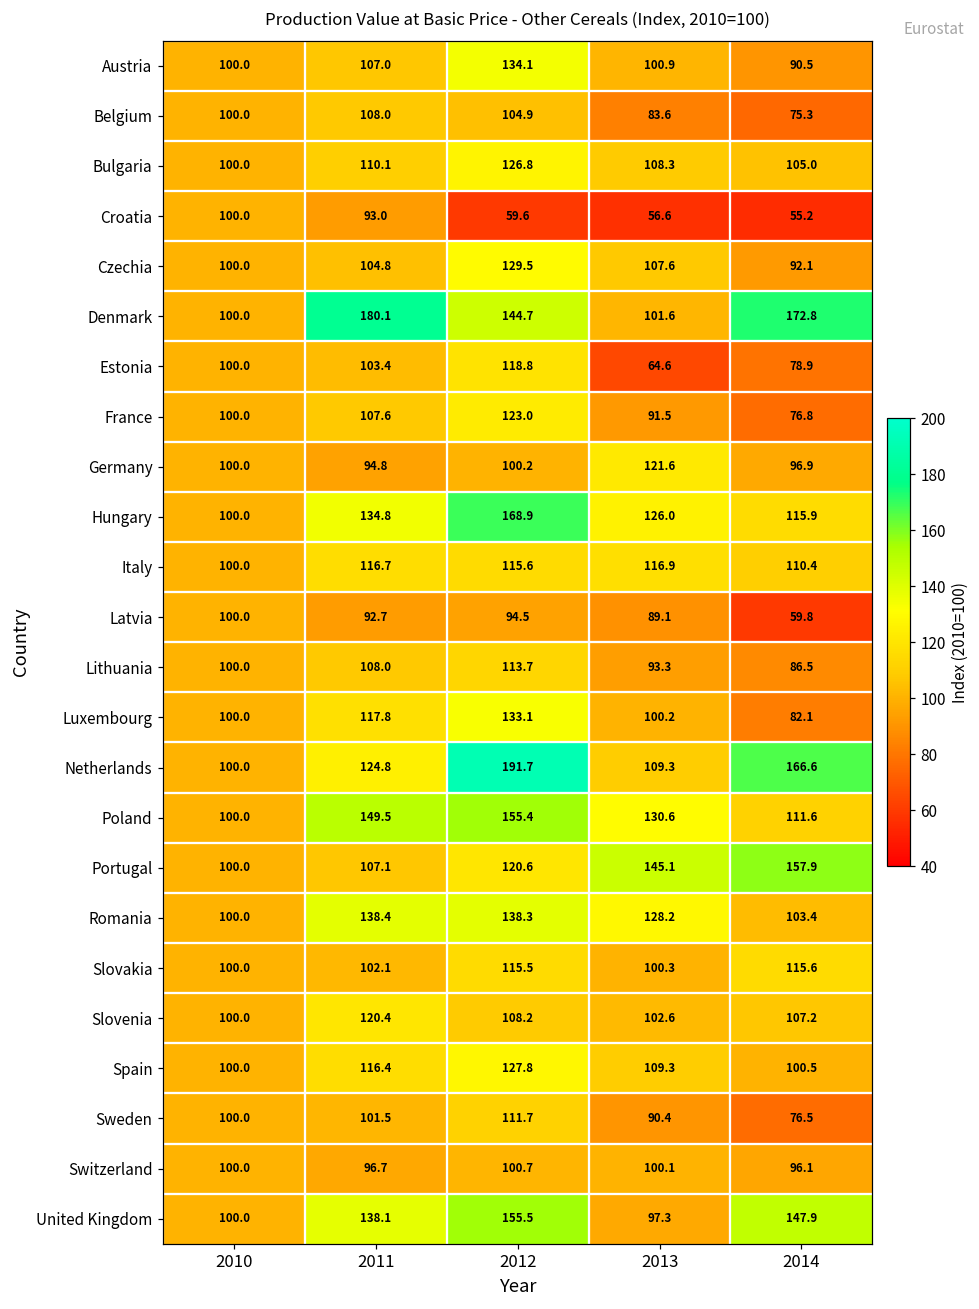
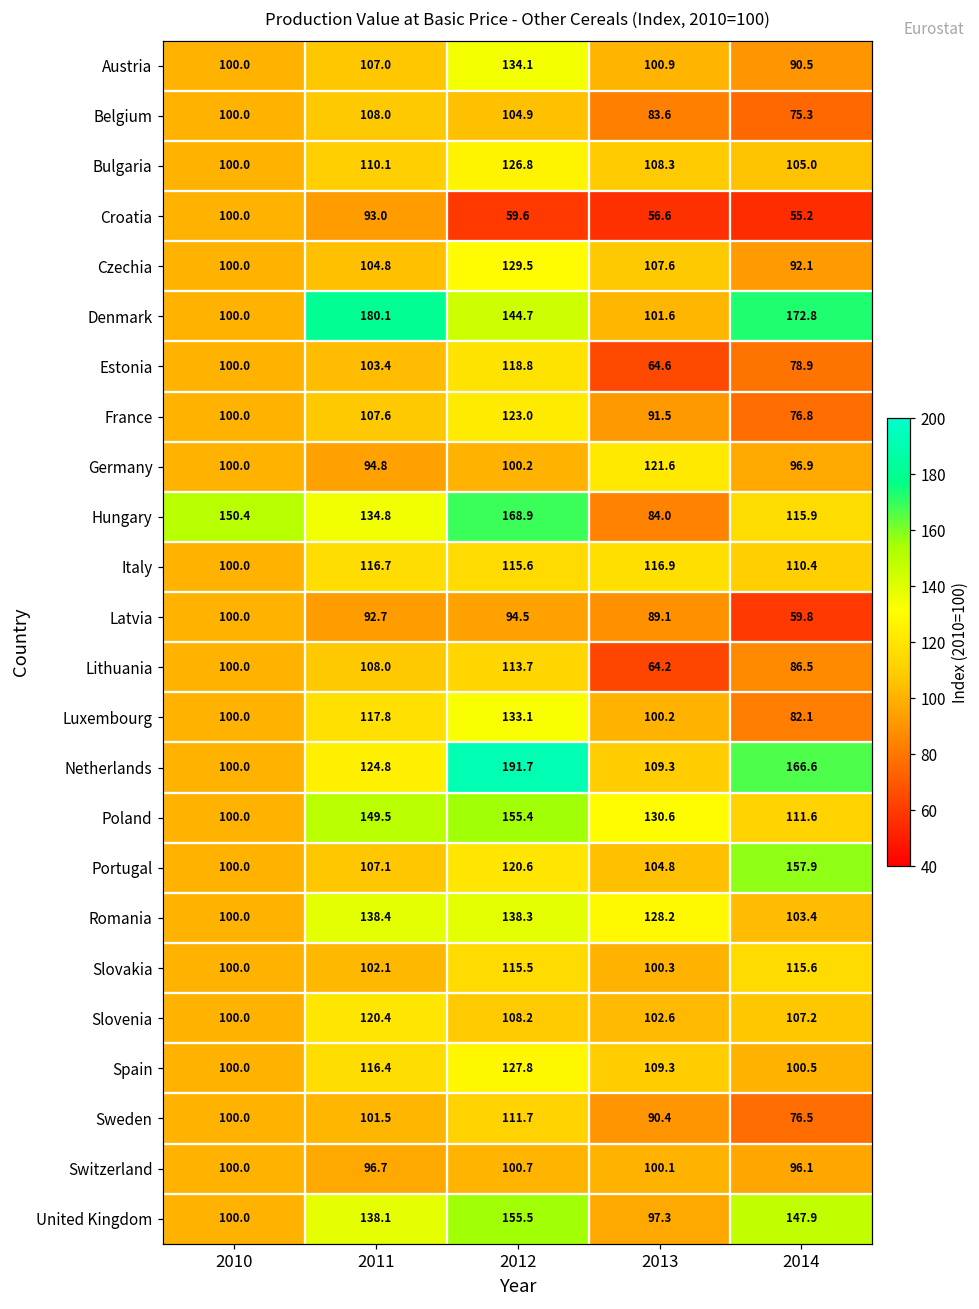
  {
    "Austria": {
      "2010": 100.0,
      "2011": 107.0,
      "2012": 134.1,
      "2013": 100.9,
      "2014": 90.5
    },
    "Belgium": {
      "2010": 100.0,
      "2011": 108.0,
      "2012": 104.9,
      "2013": 83.6,
      "2014": 75.3
    },
    "Bulgaria": {
      "2010": 100.0,
      "2011": 110.1,
      "2012": 126.8,
      "2013": 108.3,
      "2014": 105.0
    },
    "Croatia": {
      "2010": 100.0,
      "2011": 93.0,
      "2012": 59.6,
      "2013": 56.6,
      "2014": 55.2
    },
    "Czechia": {
      "2010": 100.0,
      "2011": 104.8,
      "2012": 129.5,
      "2013": 107.6,
      "2014": 92.1
    },
    "Denmark": {
      "2010": 100.0,
      "2011": 180.1,
      "2012": 144.7,
      "2013": 101.6,
      "2014": 172.8
    },
    "Estonia": {
      "2010": 100.0,
      "2011": 103.4,
      "2012": 118.8,
      "2013": 64.6,
      "2014": 78.9
    },
    "France": {
      "2010": 100.0,
      "2011": 107.6,
      "2012": 123.0,
      "2013": 91.5,
      "2014": 76.8
    },
    "Germany": {
      "2010": 100.0,
      "2011": 94.8,
      "2012": 100.2,
      "2013": 121.6,
      "2014": 96.9
    },
    "Hungary": {
-     "2010": 100.0,
+     "2010": 150.4,
      "2011": 134.8,
      "2012": 168.9,
-     "2013": 126.0,
+     "2013": 84.0,
      "2014": 115.9
    },
    "Italy": {
      "2010": 100.0,
      "2011": 116.7,
      "2012": 115.6,
      "2013": 116.9,
      "2014": 110.4
    },
    "Latvia": {
      "2010": 100.0,
      "2011": 92.7,
      "2012": 94.5,
      "2013": 89.1,
      "2014": 59.8
    },
    "Lithuania": {
      "2010": 100.0,
      "2011": 108.0,
      "2012": 113.7,
-     "2013": 93.3,
+     "2013": 64.2,
      "2014": 86.5
    },
    "Luxembourg": {
      "2010": 100.0,
      "2011": 117.8,
      "2012": 133.1,
      "2013": 100.2,
      "2014": 82.1
    },
    "Netherlands": {
      "2010": 100.0,
      "2011": 124.8,
      "2012": 191.7,
      "2013": 109.3,
      "2014": 166.6
    },
    "Poland": {
      "2010": 100.0,
      "2011": 149.5,
      "2012": 155.4,
      "2013": 130.6,
      "2014": 111.6
    },
    "Portugal": {
      "2010": 100.0,
      "2011": 107.1,
      "2012": 120.6,
-     "2013": 145.1,
+     "2013": 104.8,
      "2014": 157.9
    },
    "Romania": {
      "2010": 100.0,
      "2011": 138.4,
      "2012": 138.3,
      "2013": 128.2,
      "2014": 103.4
    },
    "Slovakia": {
      "2010": 100.0,
      "2011": 102.1,
      "2012": 115.5,
      "2013": 100.3,
      "2014": 115.6
    },
    "Slovenia": {
      "2010": 100.0,
      "2011": 120.4,
      "2012": 108.2,
      "2013": 102.6,
      "2014": 107.2
    },
    "Spain": {
      "2010": 100.0,
      "2011": 116.4,
      "2012": 127.8,
      "2013": 109.3,
      "2014": 100.5
    },
    "Sweden": {
      "2010": 100.0,
      "2011": 101.5,
      "2012": 111.7,
      "2013": 90.4,
      "2014": 76.5
    },
    "Switzerland": {
      "2010": 100.0,
      "2011": 96.7,
      "2012": 100.7,
      "2013": 100.1,
      "2014": 96.1
    },
    "United Kingdom": {
      "2010": 100.0,
      "2011": 138.1,
      "2012": 155.5,
      "2013": 97.3,
      "2014": 147.9
    }
  }
